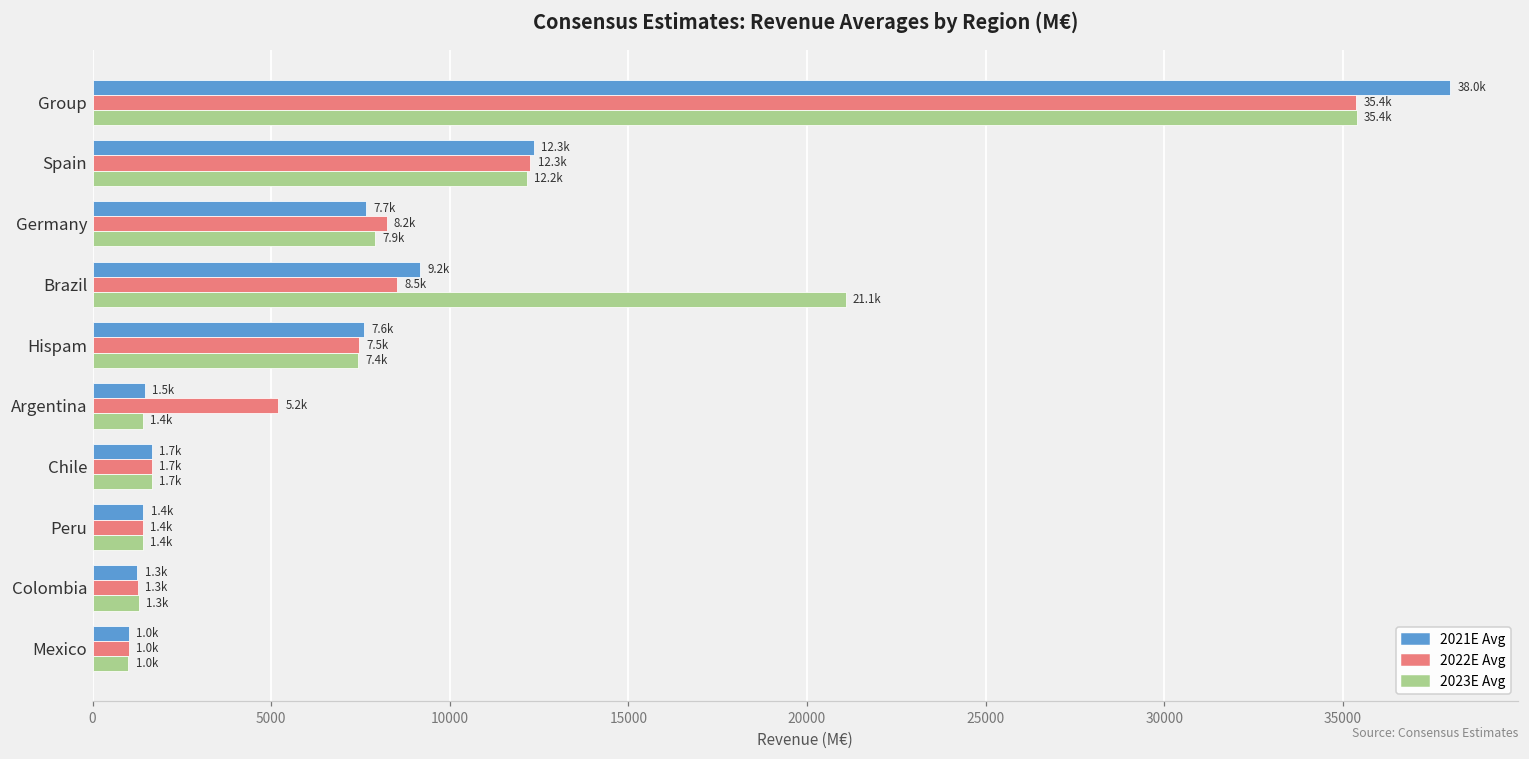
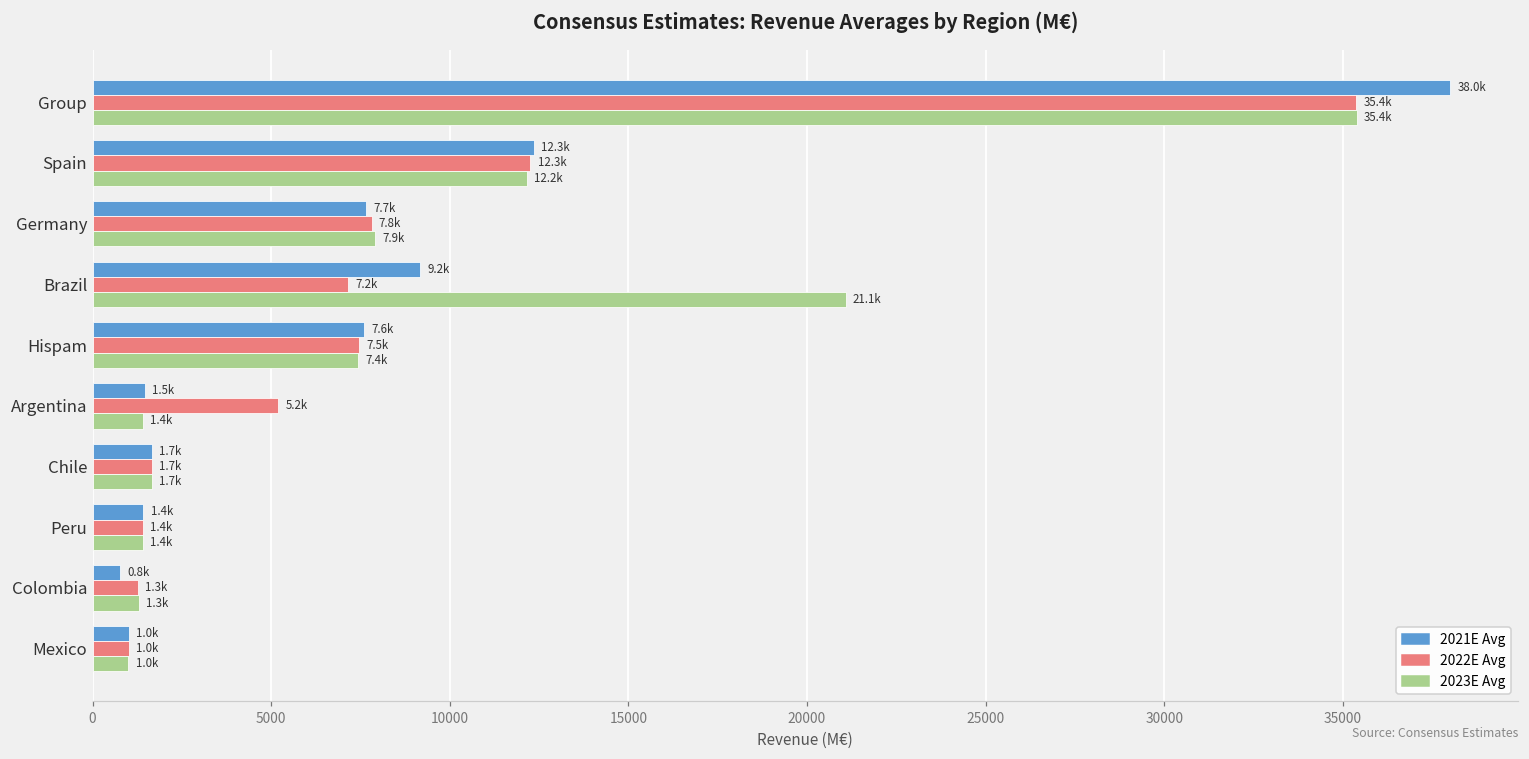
  {
    "2021E Avg": {
      "Group": "38.0k",
      "Spain": "12.3k",
      "Germany": "7.7k",
      "Brazil": "9.2k",
      "Hispam": "7.6k",
      "Argentina": "1.5k",
      "Chile": "1.7k",
      "Peru": "1.4k",
-     "Colombia": "1.3k",
+     "Colombia": "0.8k",
      "Mexico": "1.0k"
    },
    "2022E Avg": {
      "Group": "35.4k",
      "Spain": "12.3k",
-     "Germany": "8.2k",
-     "Brazil": "8.5k",
+     "Germany": "7.8k",
+     "Brazil": "7.2k",
      "Hispam": "7.5k",
      "Argentina": "5.2k",
      "Chile": "1.7k",
      "Peru": "1.4k",
      "Colombia": "1.3k",
      "Mexico": "1.0k"
    },
    "2023E Avg": {
      "Group": "35.4k",
      "Spain": "12.2k",
      "Germany": "7.9k",
      "Brazil": "21.1k",
      "Hispam": "7.4k",
      "Argentina": "1.4k",
      "Chile": "1.7k",
      "Peru": "1.4k",
      "Colombia": "1.3k",
      "Mexico": "1.0k"
    }
  }
